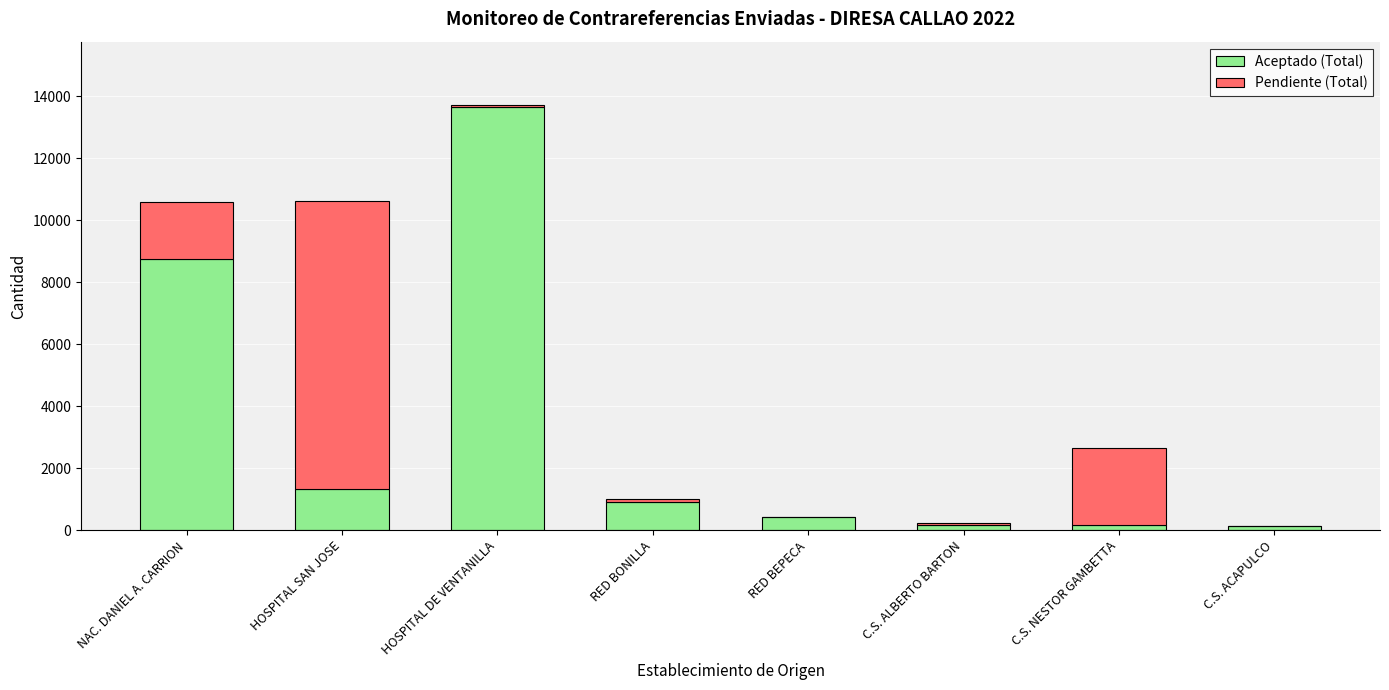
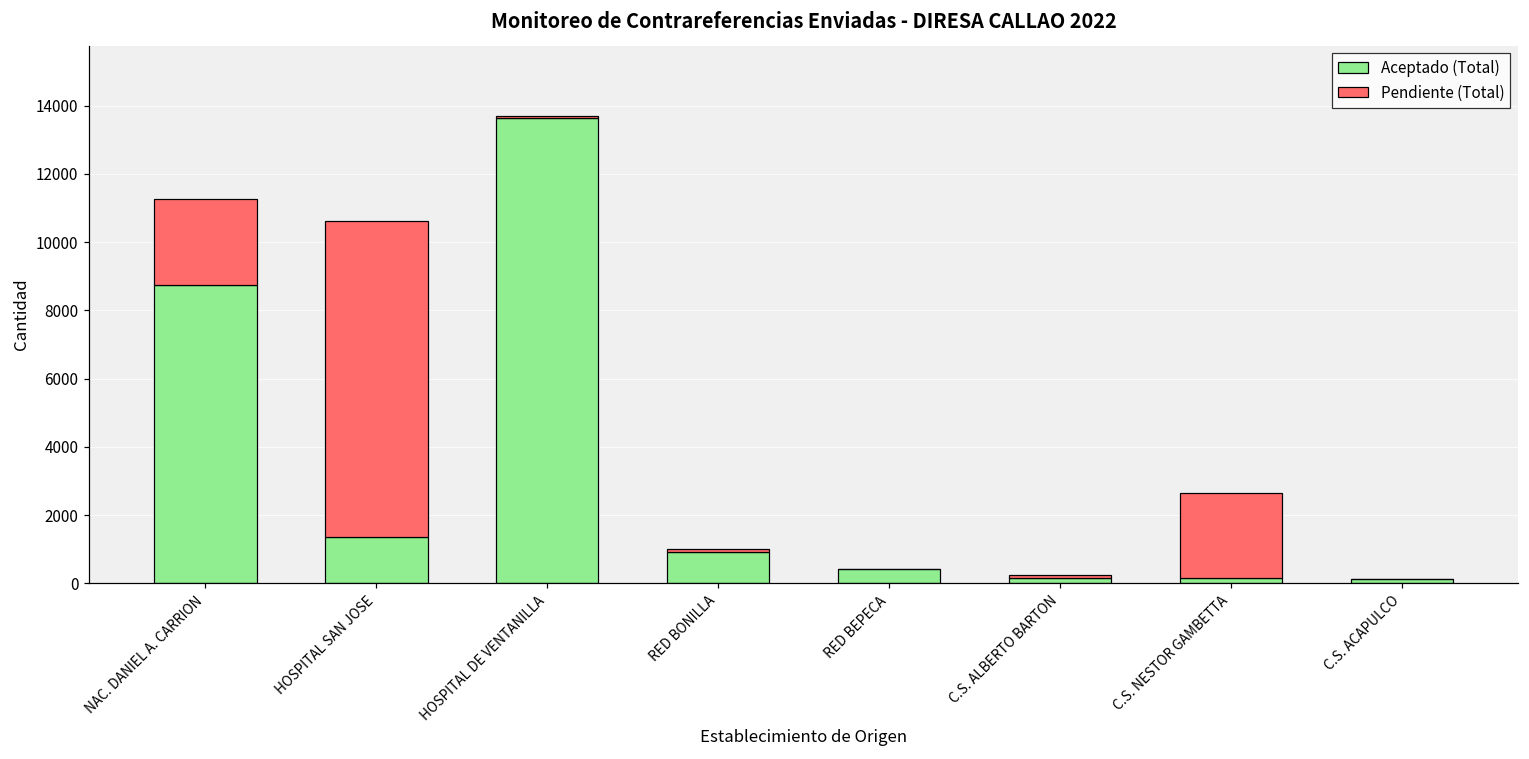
  {
    "Aceptado (Total)": {
      "NAC. DANIEL A. CARRION": 8700,
      "HOSPITAL SAN JOSE": 1300,
      "HOSPITAL DE VENTANILLA": 13600,
      "RED BONILLA": 900,
      "RED BEPECA": 400,
      "C.S. ALBERTO BARTON": 200,
      "C.S. NESTOR GAMBETTA": 200,
      "C.S. ACAPULCO": 100
    },
    "Pendiente (Total)": {
-     "NAC. DANIEL A. CARRION": 1800,
+     "NAC. DANIEL A. CARRION": 2500,
      "HOSPITAL SAN JOSE": 9300,
      "RED BONILLA": 100,
      "RED BEPECA": 0,
      "C.S. NESTOR GAMBETTA": 2500,
      "C.S. ACAPULCO": 0
    }
  }
